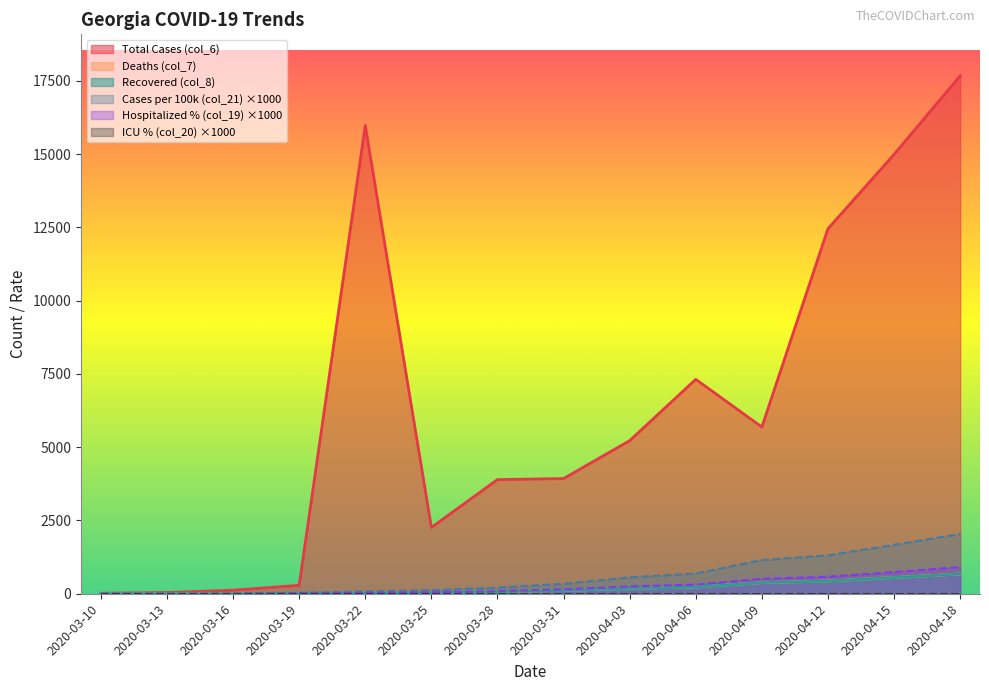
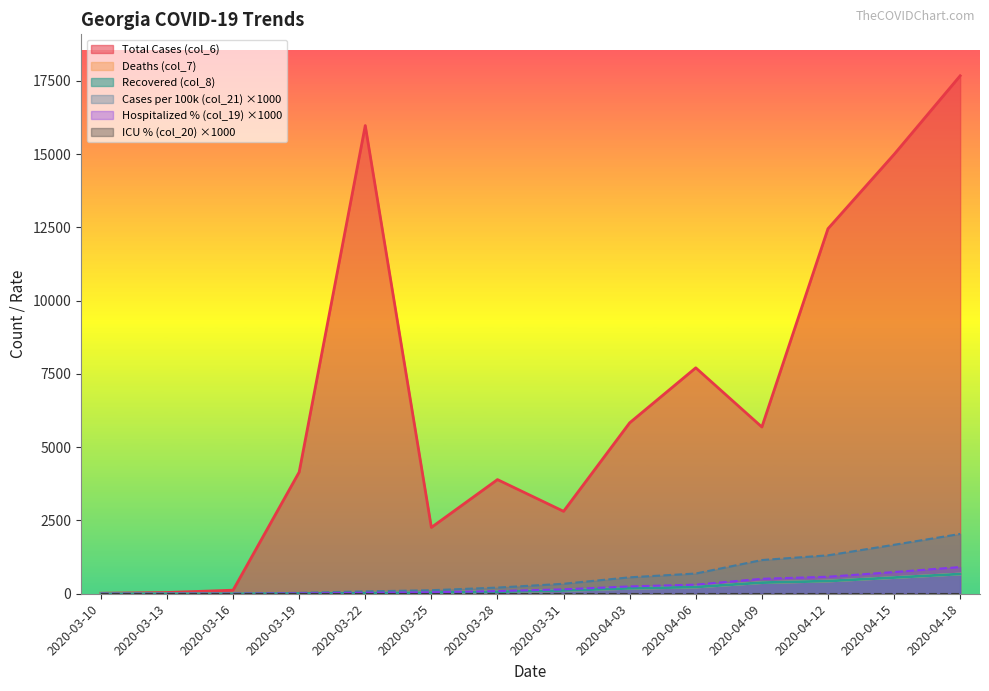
  {
    "Total Cases (col_6)": {
      "2020-03-16": 100,
-     "2020-03-19": 300,
+     "2020-03-19": 4100,
      "2020-03-22": 16000,
      "2020-03-25": 2300,
      "2020-03-28": 3900,
-     "2020-03-31": 3900,
-     "2020-04-03": 5200,
-     "2020-04-06": 7300,
+     "2020-03-31": 2800,
+     "2020-04-03": 5800,
+     "2020-04-06": 7700,
      "2020-04-09": 5700,
      "2020-04-12": 12500,
      "2020-04-15": 15000,
      "2020-04-18": 17700
    },
    "Hospitalized % (col_19) ×1000": {
      "2020-04-09": 500,
      "2020-04-12": 600,
      "2020-04-15": 700,
      "2020-04-18": 900
    },
    "ICU % (col_20) ×1000": {
      "2020-03-31": 0,
      "2020-04-03": 0,
      "2020-04-06": 0,
      "2020-04-09": 0,
      "2020-04-12": 0,
      "2020-04-15": 0,
      "2020-04-18": 0
    }
  }
